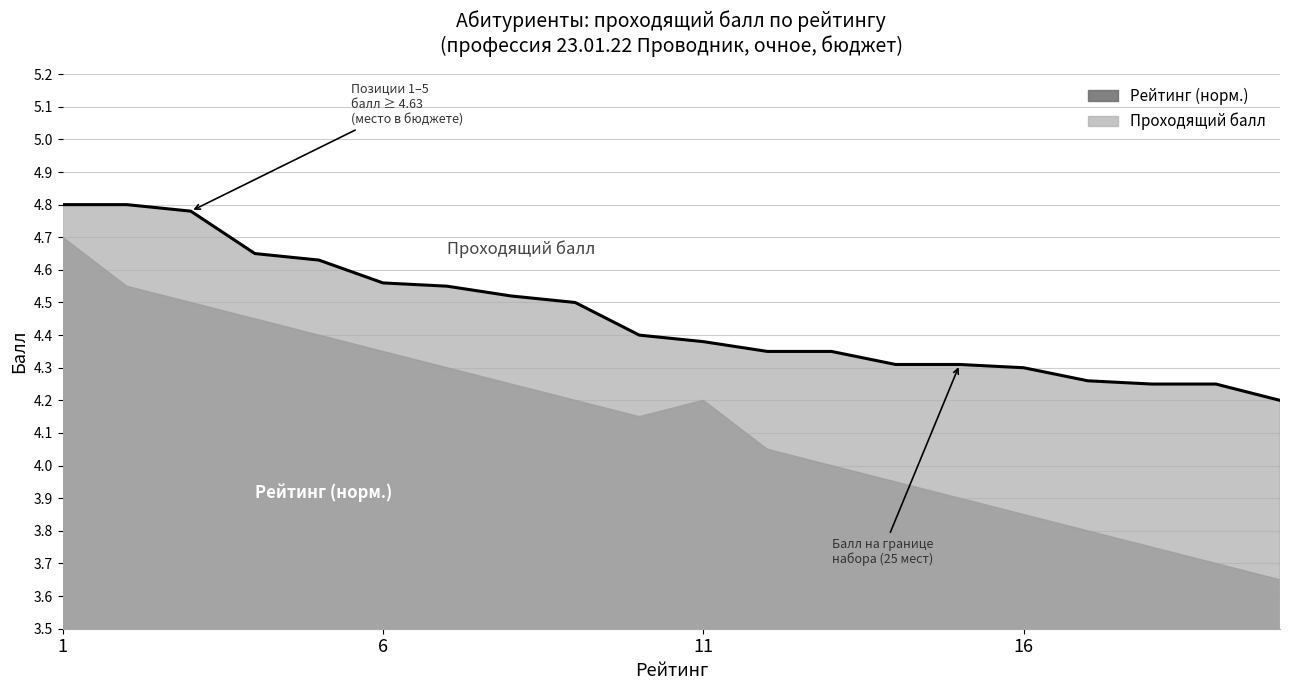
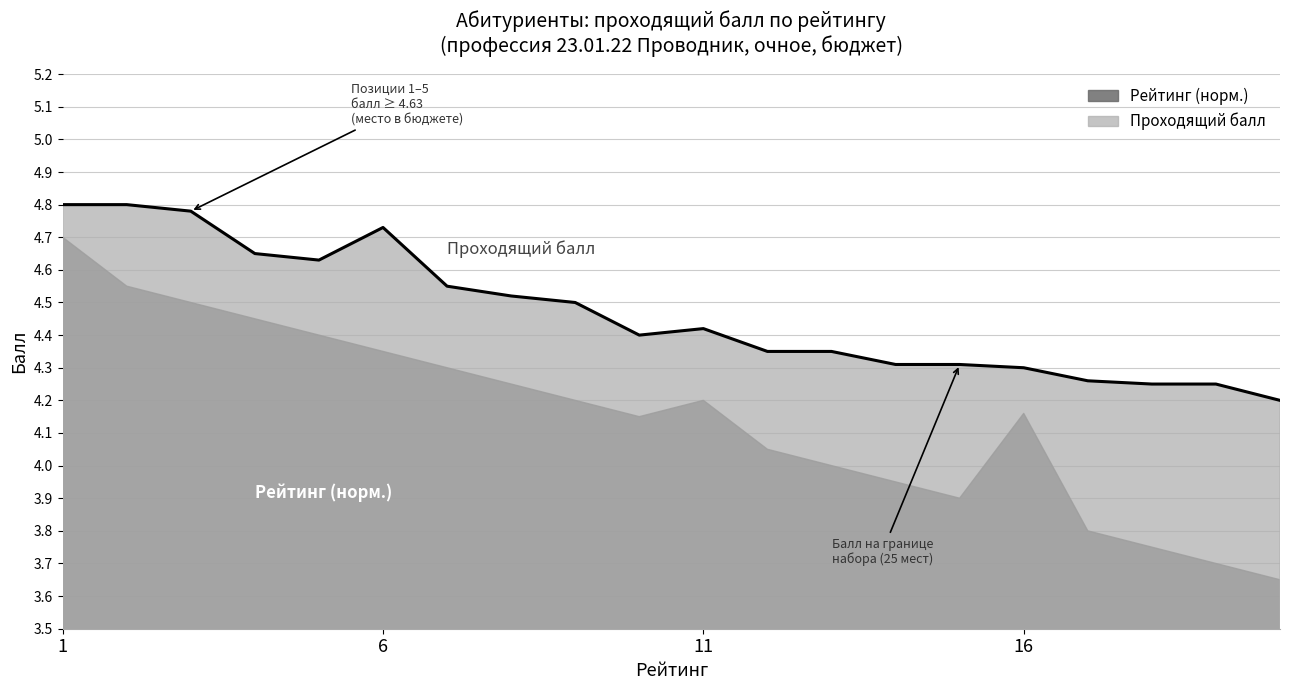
  {
    "Рейтинг (норм.)": {
      "1": 4.70,
      "6": 4.35,
      "11": 4.20,
-     "16": 3.85
+     "16": 4.16
    },
    "Проходящий балл": {
      "1": 4.80,
-     "6": 4.56,
-     "11": 4.38,
+     "6": 4.73,
+     "11": 4.42,
      "16": 4.30
    }
  }
